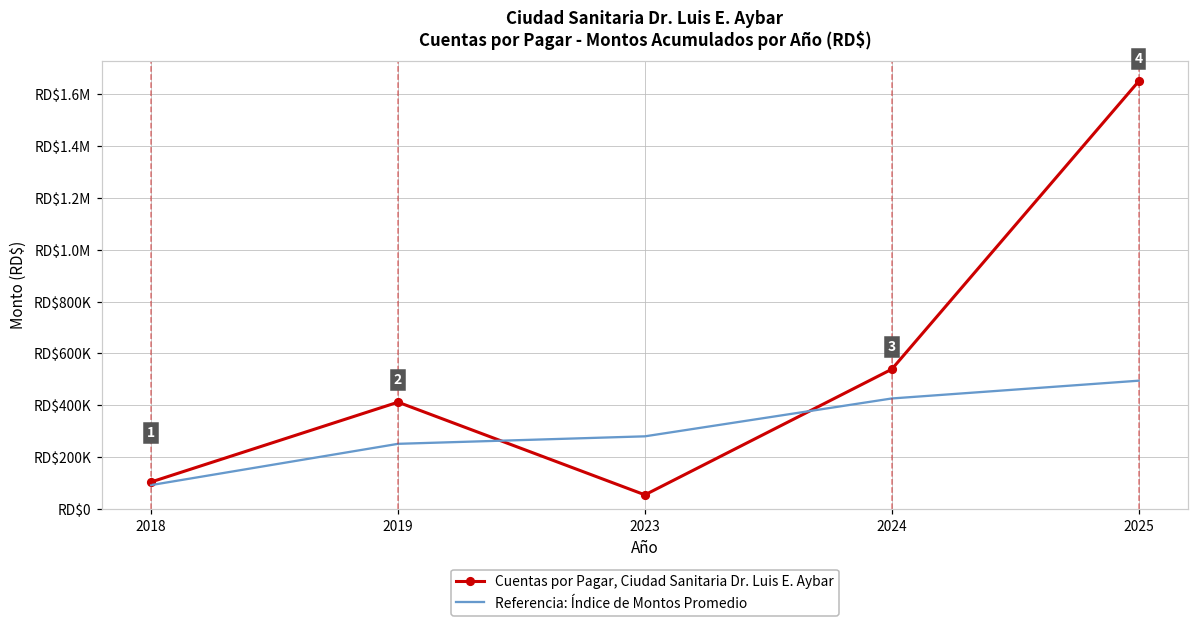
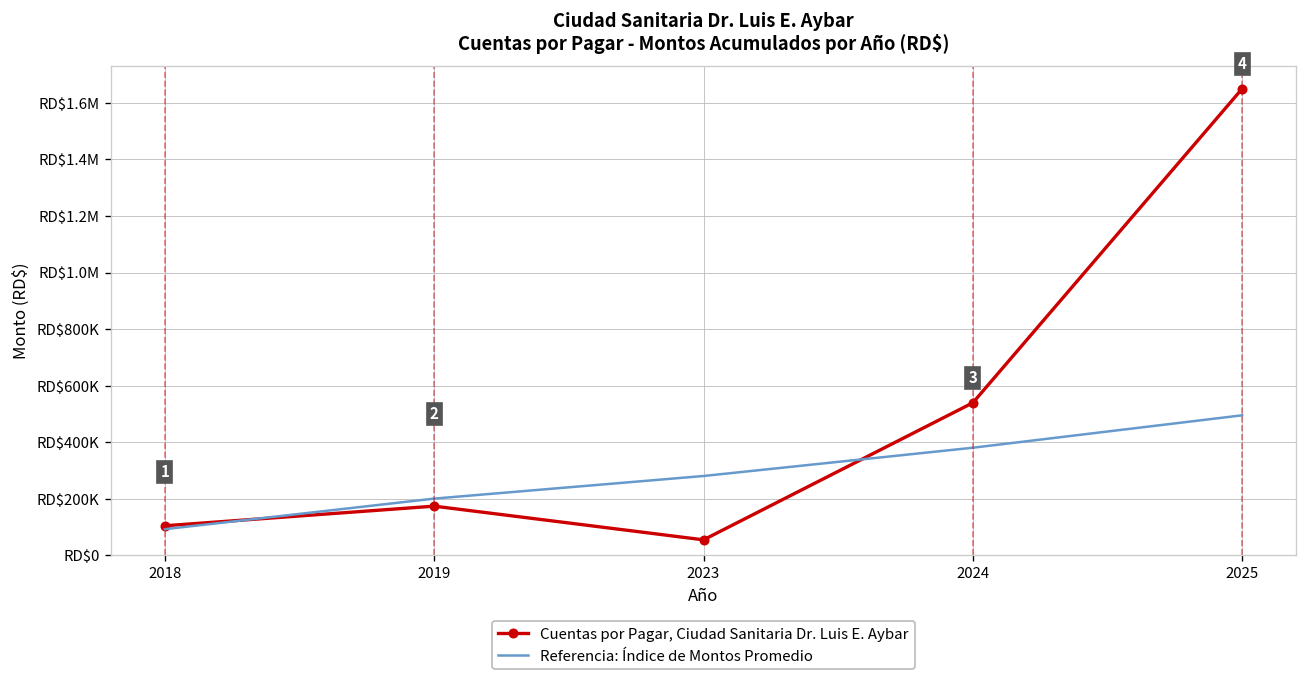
  {
    "Cuentas por Pagar, Ciudad Sanitaria Dr. Luis E. Aybar": {
      "2018": "RD$100000",
-     "2019": "RD$410000",
+     "2019": "RD$170000",
      "2023": "RD$50000"
    },
    "Referencia: Índice de Montos Promedio": {
      "2018": "RD$90000",
-     "2019": "RD$250000",
+     "2019": "RD$200000",
      "2023": "RD$280000",
-     "2024": "RD$430000",
+     "2024": "RD$380000",
      "2025": "RD$490000"
    }
  }
